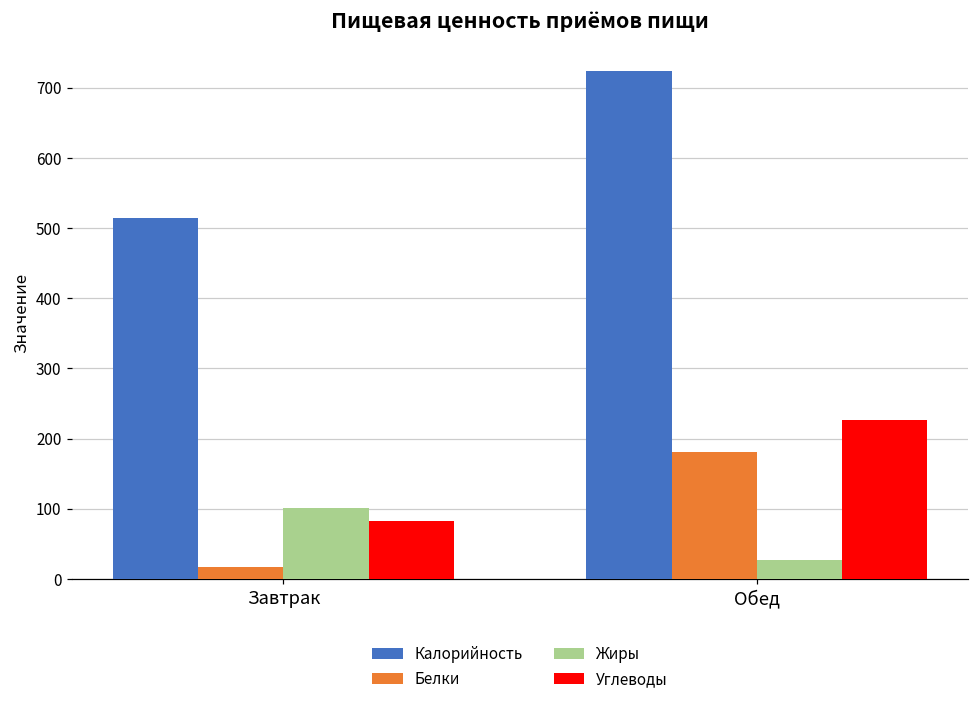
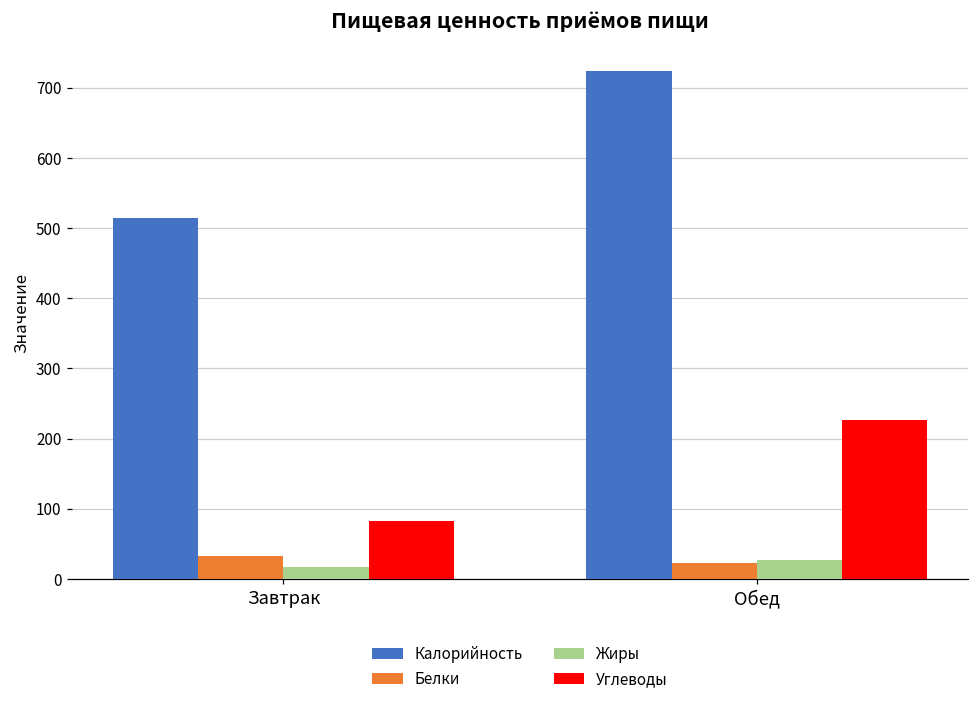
  {
    "Калорийность": {
      "Завтрак": 510,
      "Обед": 720
    },
    "Белки": {
-     "Завтрак": 20,
-     "Обед": 180
+     "Завтрак": 30,
+     "Обед": 20
    },
    "Жиры": {
-     "Завтрак": 100,
+     "Завтрак": 20,
      "Обед": 30
    },
    "Углеводы": {
      "Завтрак": 80,
      "Обед": 230
    }
  }
